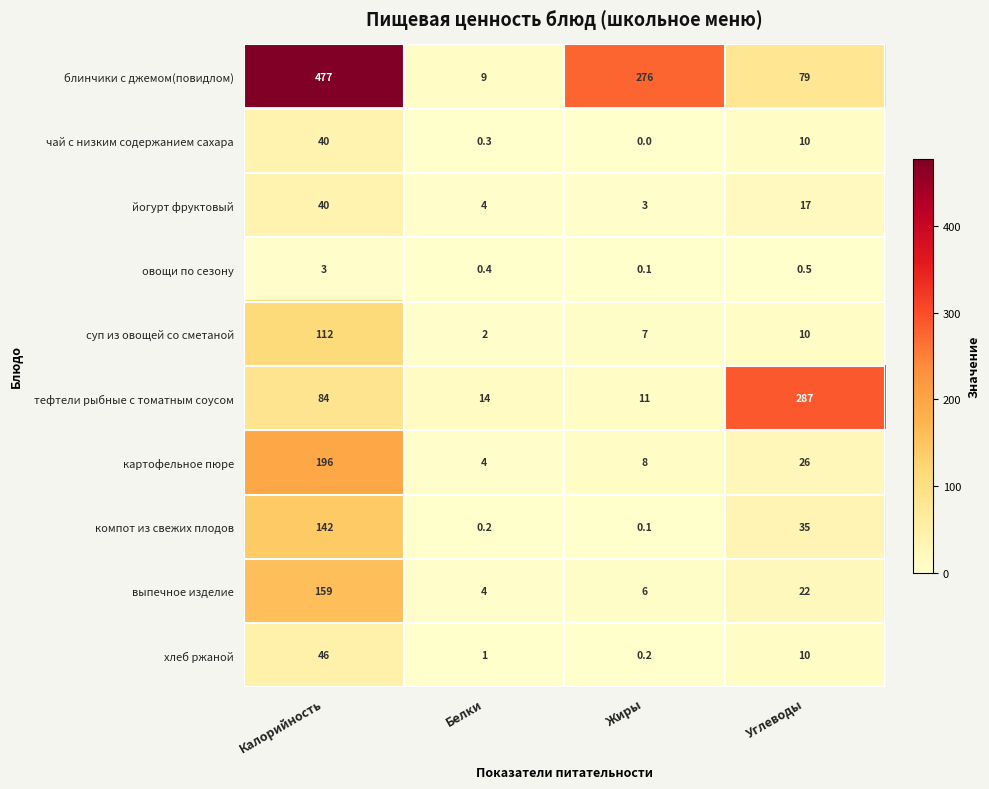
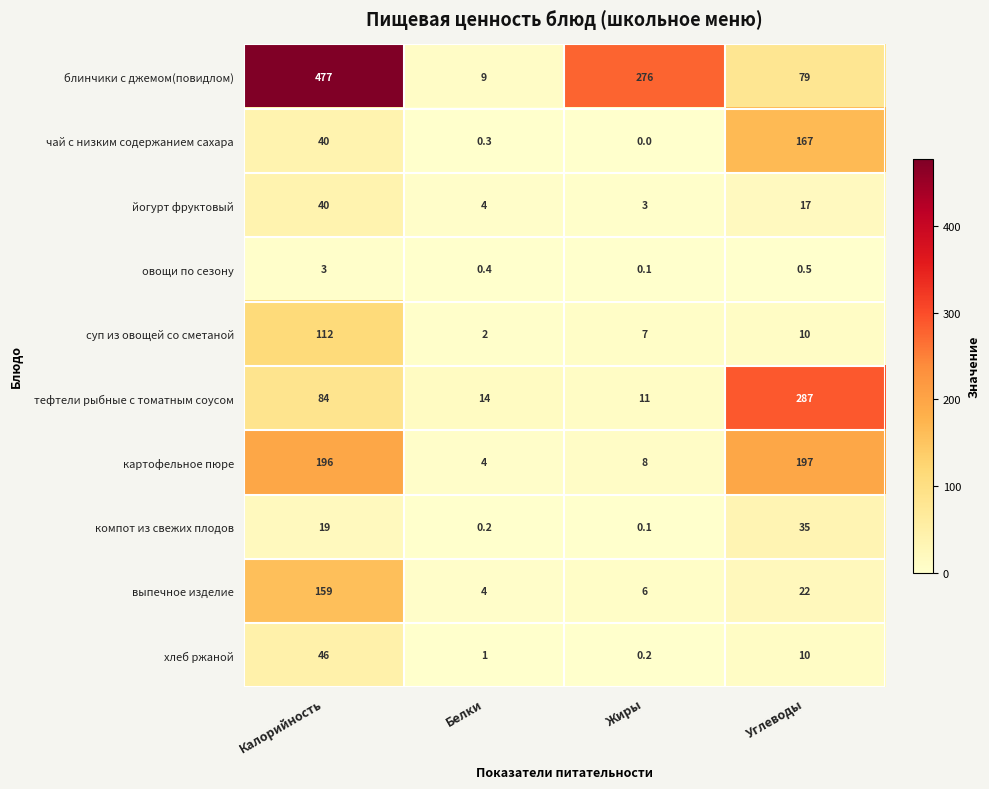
  {
    "блинчики с джемом(повидлом)": {
      "Калорийность": 477,
      "Белки": 9,
      "Жиры": 276,
      "Углеводы": 79
    },
    "чай с низким содержанием сахара": {
      "Калорийность": 40,
      "Белки": 0.3,
      "Жиры": 0.0,
-     "Углеводы": 10
+     "Углеводы": 167
    },
    "йогурт фруктовый": {
      "Калорийность": 40,
      "Белки": 4,
      "Жиры": 3,
      "Углеводы": 17
    },
    "овощи по сезону": {
      "Калорийность": 3,
      "Белки": 0.4,
      "Жиры": 0.1,
      "Углеводы": 0.5
    },
    "суп из овощей со сметаной": {
      "Калорийность": 112,
      "Белки": 2,
      "Жиры": 7,
      "Углеводы": 10
    },
    "тефтели рыбные с томатным соусом": {
      "Калорийность": 84,
      "Белки": 14,
      "Жиры": 11,
      "Углеводы": 287
    },
    "картофельное пюре": {
      "Калорийность": 196,
      "Белки": 4,
      "Жиры": 8,
-     "Углеводы": 26
+     "Углеводы": 197
    },
    "компот из свежих плодов": {
-     "Калорийность": 142,
+     "Калорийность": 19,
      "Белки": 0.2,
      "Жиры": 0.1,
      "Углеводы": 35
    },
    "выпечное изделие": {
      "Калорийность": 159,
      "Белки": 4,
      "Жиры": 6,
      "Углеводы": 22
    },
    "хлеб ржаной": {
      "Калорийность": 46,
      "Белки": 1,
      "Жиры": 0.2,
      "Углеводы": 10
    }
  }
